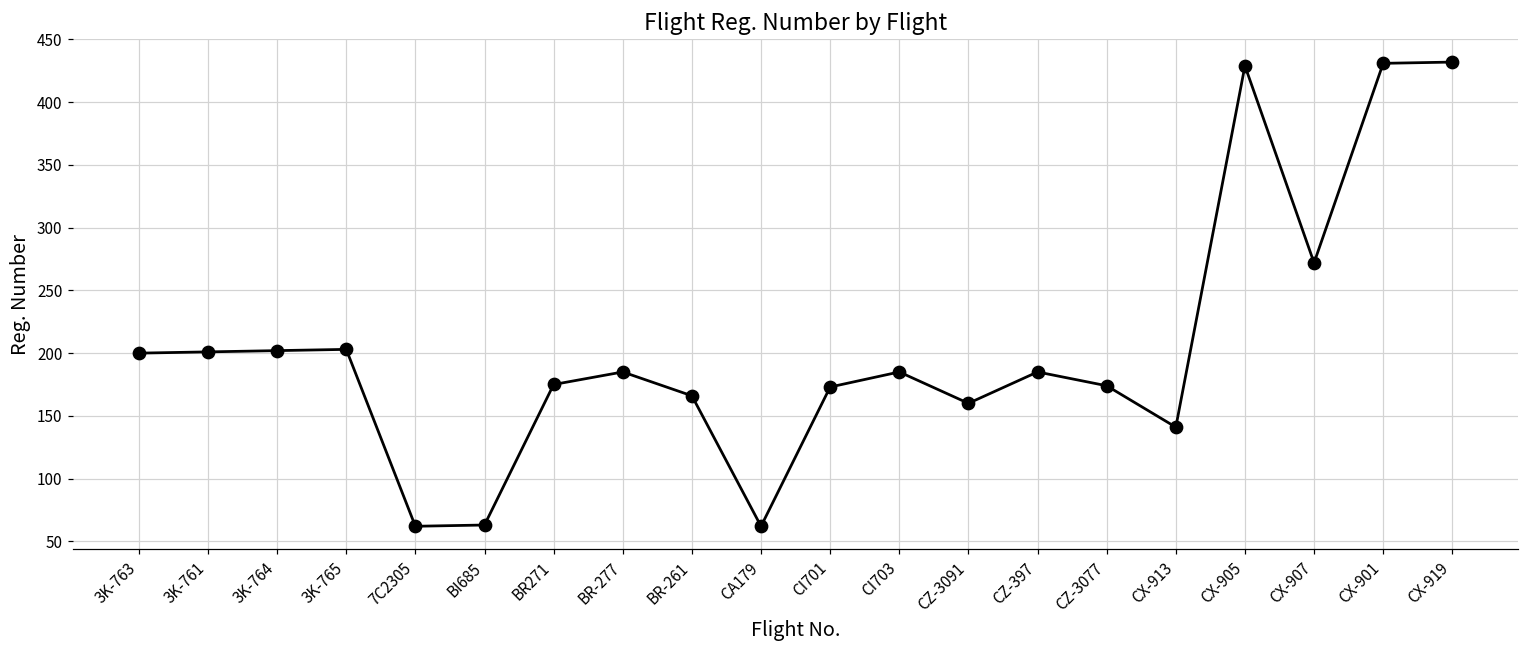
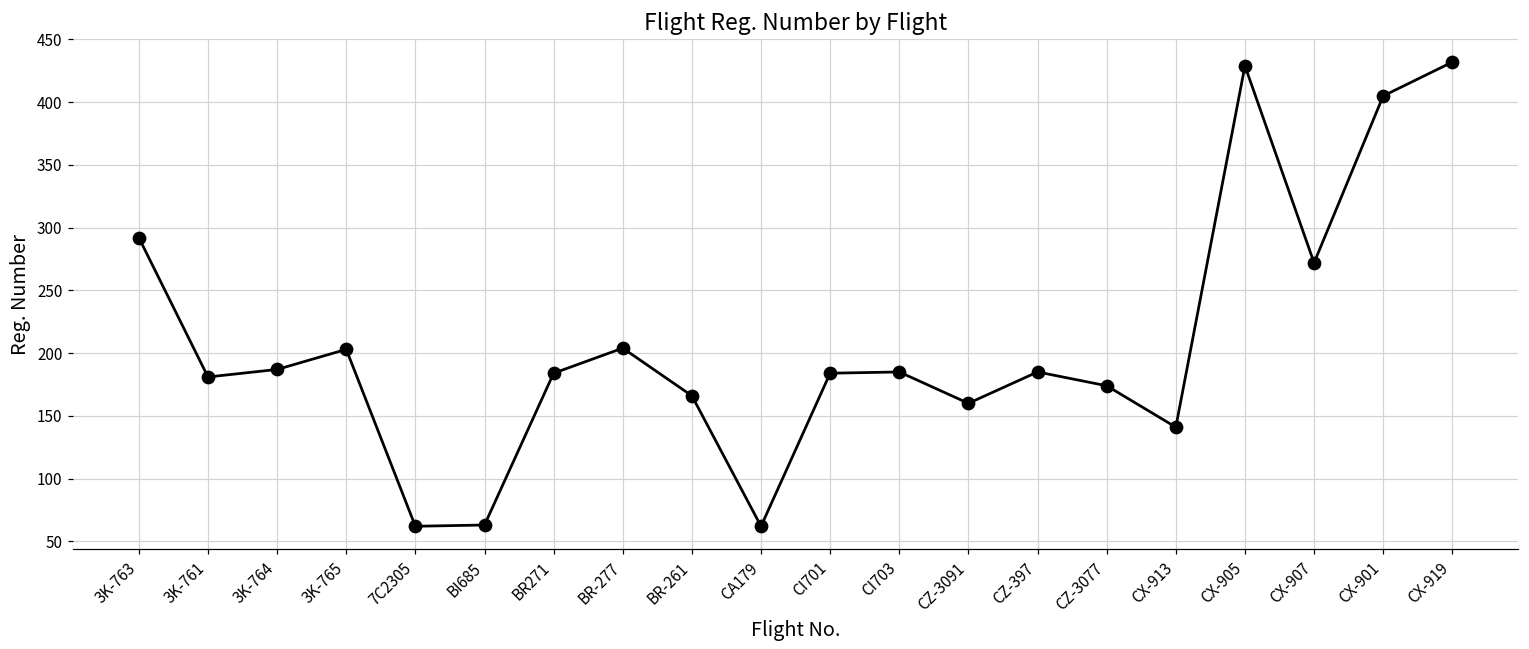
  {
-   "3K-763": 200,
-   "3K-761": 201,
-   "3K-764": 202,
+   "3K-763": 292,
+   "3K-761": 181,
+   "3K-764": 187,
    "3K-765": 203,
    "7C2305": 62,
    "BI685": 63,
-   "BR271": 175,
-   "BR-277": 185,
+   "BR271": 184,
+   "BR-277": 204,
    "BR-261": 166,
    "CA179": 62,
-   "CI701": 173,
+   "CI701": 184,
    "CI703": 185,
    "CZ-3091": 160,
    "CZ-397": 185,
    "CZ-3077": 174,
    "CX-913": 141,
    "CX-905": 429,
    "CX-907": 272,
-   "CX-901": 431,
+   "CX-901": 405,
    "CX-919": 432
  }
